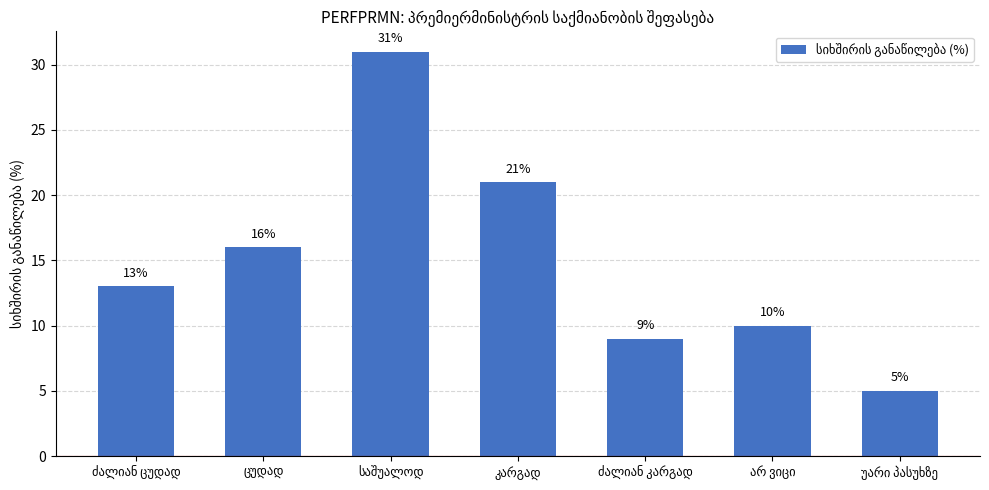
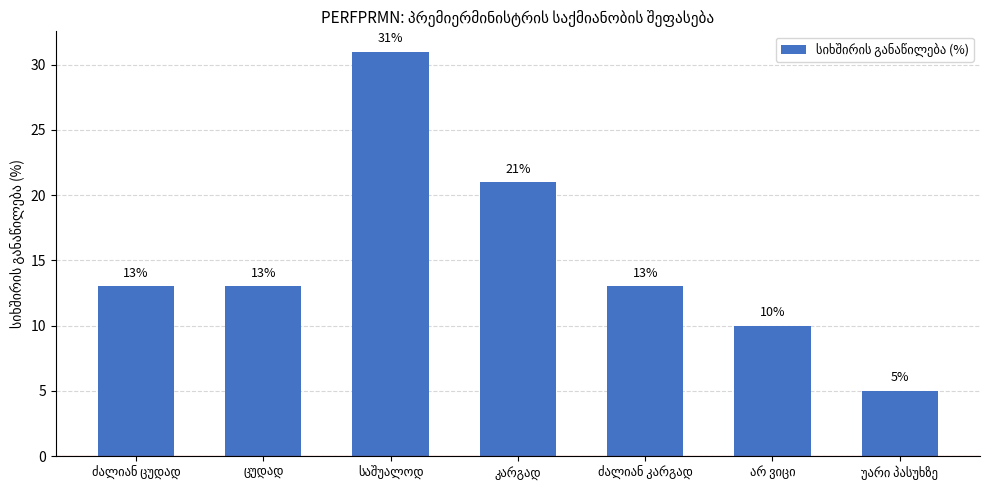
  {
    "ძალიან ცუდად": "13%",
-   "ცუდად": "16%",
+   "ცუდად": "13%",
    "საშუალოდ": "31%",
    "კარგად": "21%",
-   "ძალიან კარგად": "9%",
+   "ძალიან კარგად": "13%",
    "არ ვიცი": "10%",
    "უარი პასუხზე": "5%"
  }
